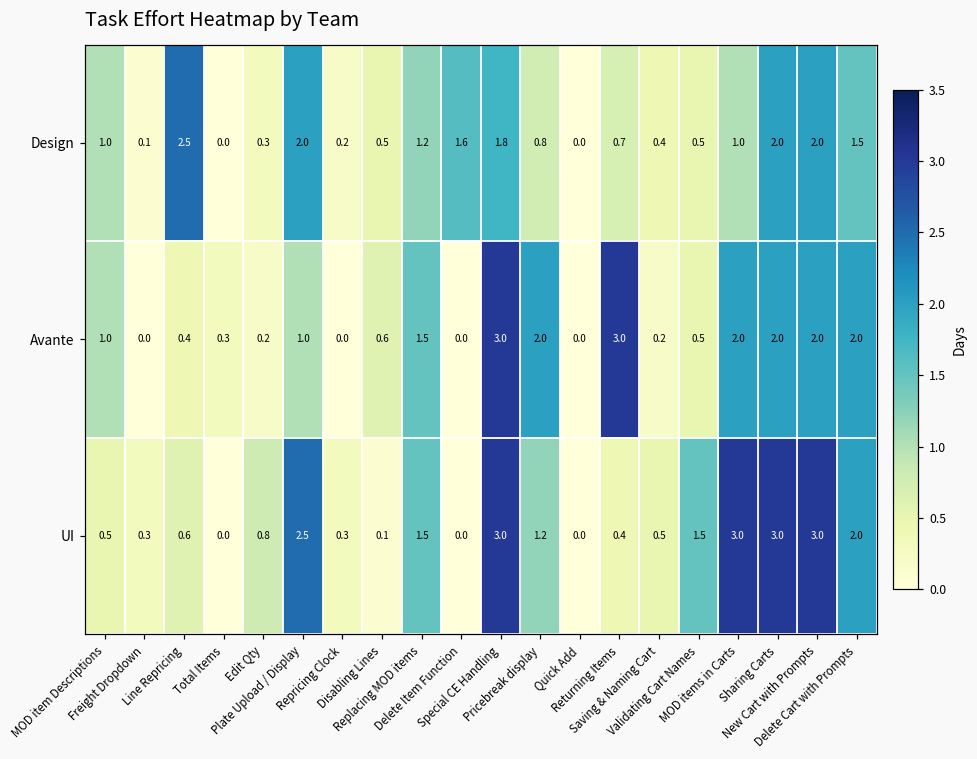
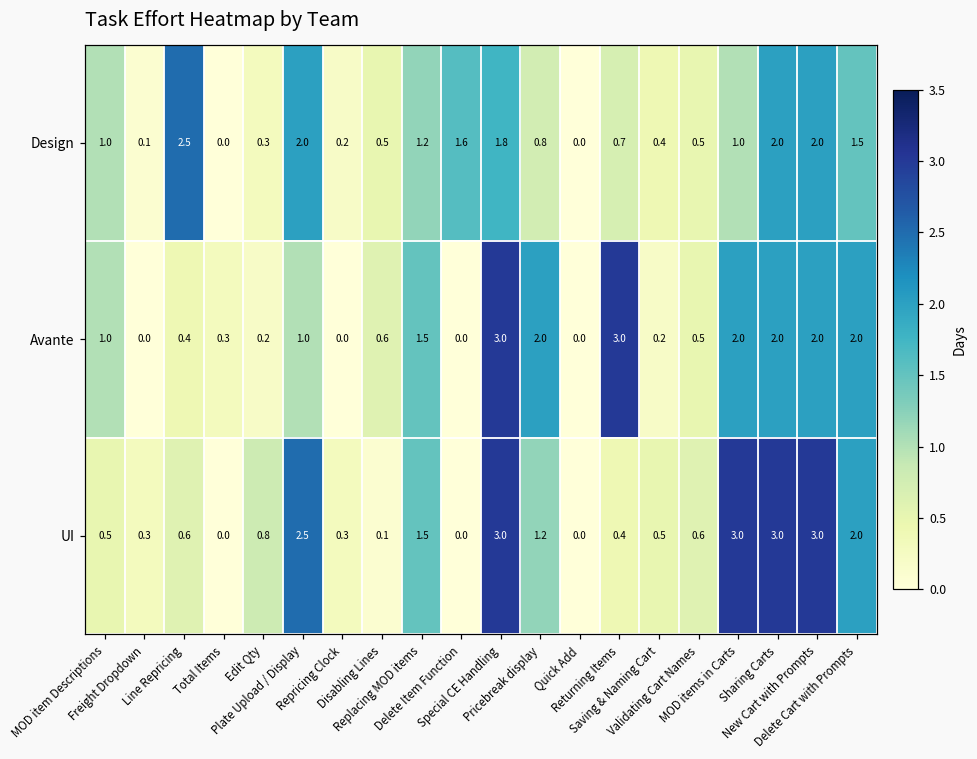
  {
    "Design": {
      "MOD item Descriptions": 1.0,
      "Freight Dropdown": 0.1,
      "Line Repricing": 2.5,
      "Total Items": 0.0,
      "Edit Qty": 0.3,
      "Plate Upload / Display": 2.0,
      "Repricing Clock": 0.2,
      "Disabling Lines": 0.5,
      "Replacing MOD items": 1.2,
      "Delete Item Function": 1.6,
      "Special CE Handling": 1.8,
      "Pricebreak display": 0.8,
      "Quick Add": 0.0,
      "Returning Items": 0.7,
      "Saving & Naming Cart": 0.4,
      "Validating Cart Names": 0.5,
      "MOD items in Carts": 1.0,
      "Sharing Carts": 2.0,
      "New Cart with Prompts": 2.0,
      "Delete Cart with Prompts": 1.5
    },
    "Avante": {
      "MOD item Descriptions": 1.0,
      "Freight Dropdown": 0.0,
      "Line Repricing": 0.4,
      "Total Items": 0.3,
      "Edit Qty": 0.2,
      "Plate Upload / Display": 1.0,
      "Repricing Clock": 0.0,
      "Disabling Lines": 0.6,
      "Replacing MOD items": 1.5,
      "Delete Item Function": 0.0,
      "Special CE Handling": 3.0,
      "Pricebreak display": 2.0,
      "Quick Add": 0.0,
      "Returning Items": 3.0,
      "Saving & Naming Cart": 0.2,
      "Validating Cart Names": 0.5,
      "MOD items in Carts": 2.0,
      "Sharing Carts": 2.0,
      "New Cart with Prompts": 2.0,
      "Delete Cart with Prompts": 2.0
    },
    "UI": {
      "MOD item Descriptions": 0.5,
      "Freight Dropdown": 0.3,
      "Line Repricing": 0.6,
      "Total Items": 0.0,
      "Edit Qty": 0.8,
      "Plate Upload / Display": 2.5,
      "Repricing Clock": 0.3,
      "Disabling Lines": 0.1,
      "Replacing MOD items": 1.5,
      "Delete Item Function": 0.0,
      "Special CE Handling": 3.0,
      "Pricebreak display": 1.2,
      "Quick Add": 0.0,
      "Returning Items": 0.4,
      "Saving & Naming Cart": 0.5,
-     "Validating Cart Names": 1.5,
+     "Validating Cart Names": 0.6,
      "MOD items in Carts": 3.0,
      "Sharing Carts": 3.0,
      "New Cart with Prompts": 3.0,
      "Delete Cart with Prompts": 2.0
    }
  }
